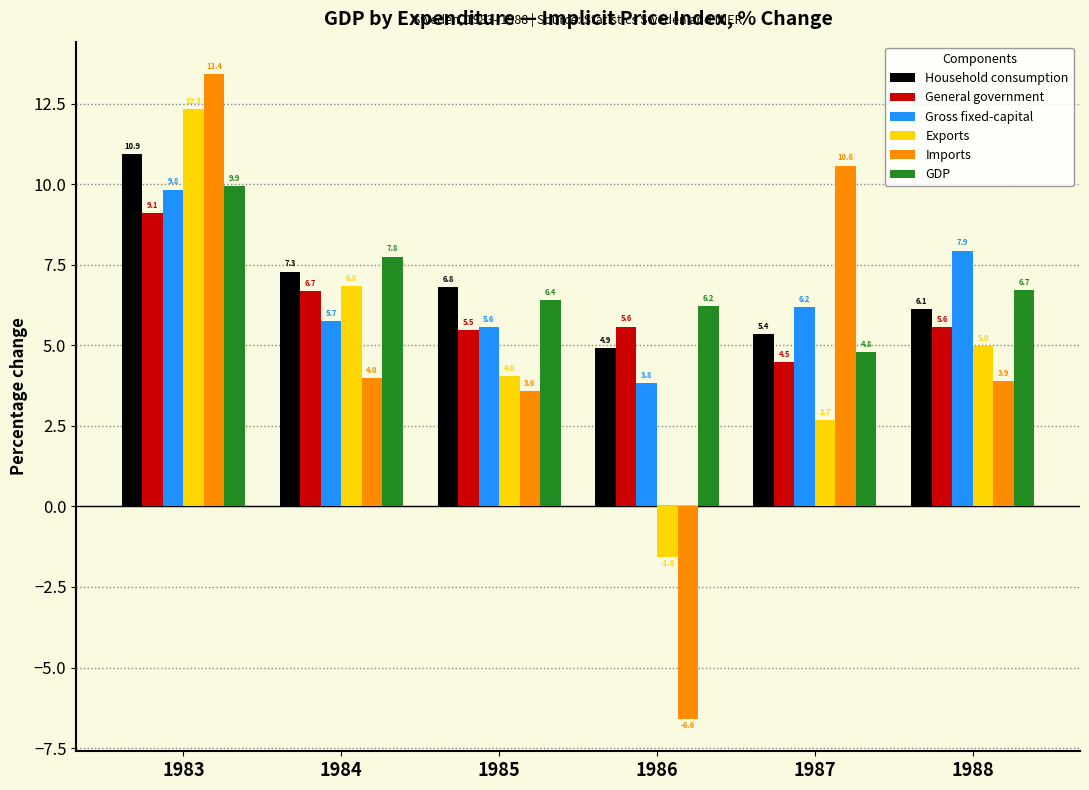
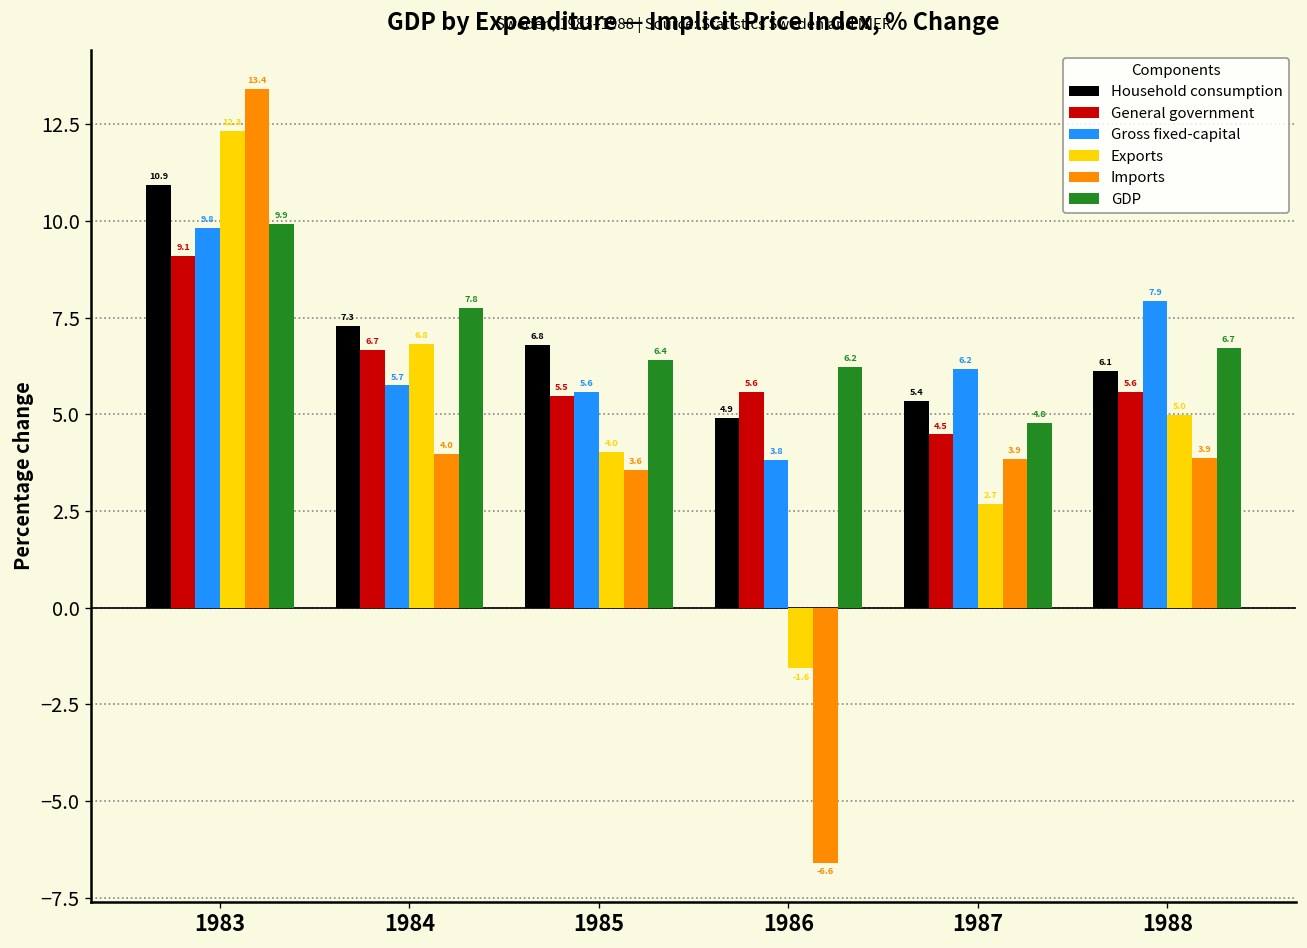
  {
    "Household consumption": {
      "1983": 10.9,
      "1984": 7.3,
      "1985": 6.8,
      "1986": 4.9,
      "1987": 5.4,
      "1988": 6.1
    },
    "General government": {
      "1983": 9.1,
      "1984": 6.7,
      "1985": 5.5,
      "1986": 5.6,
      "1987": 4.5,
      "1988": 5.6
    },
    "Gross fixed-capital": {
      "1983": 9.8,
      "1984": 5.7,
      "1985": 5.6,
      "1986": 3.8,
      "1987": 6.2,
      "1988": 7.9
    },
    "Exports": {
      "1983": 12.3,
      "1984": 6.8,
      "1985": 4.0,
      "1986": -1.6,
      "1987": 2.7,
      "1988": 5.0
    },
    "Imports": {
      "1983": 13.4,
      "1984": 4.0,
      "1985": 3.6,
      "1986": -6.6,
-     "1987": 10.6,
+     "1987": 3.9,
      "1988": 3.9
    },
    "GDP": {
      "1983": 9.9,
      "1984": 7.8,
      "1985": 6.4,
      "1986": 6.2,
      "1987": 4.8,
      "1988": 6.7
    }
  }
